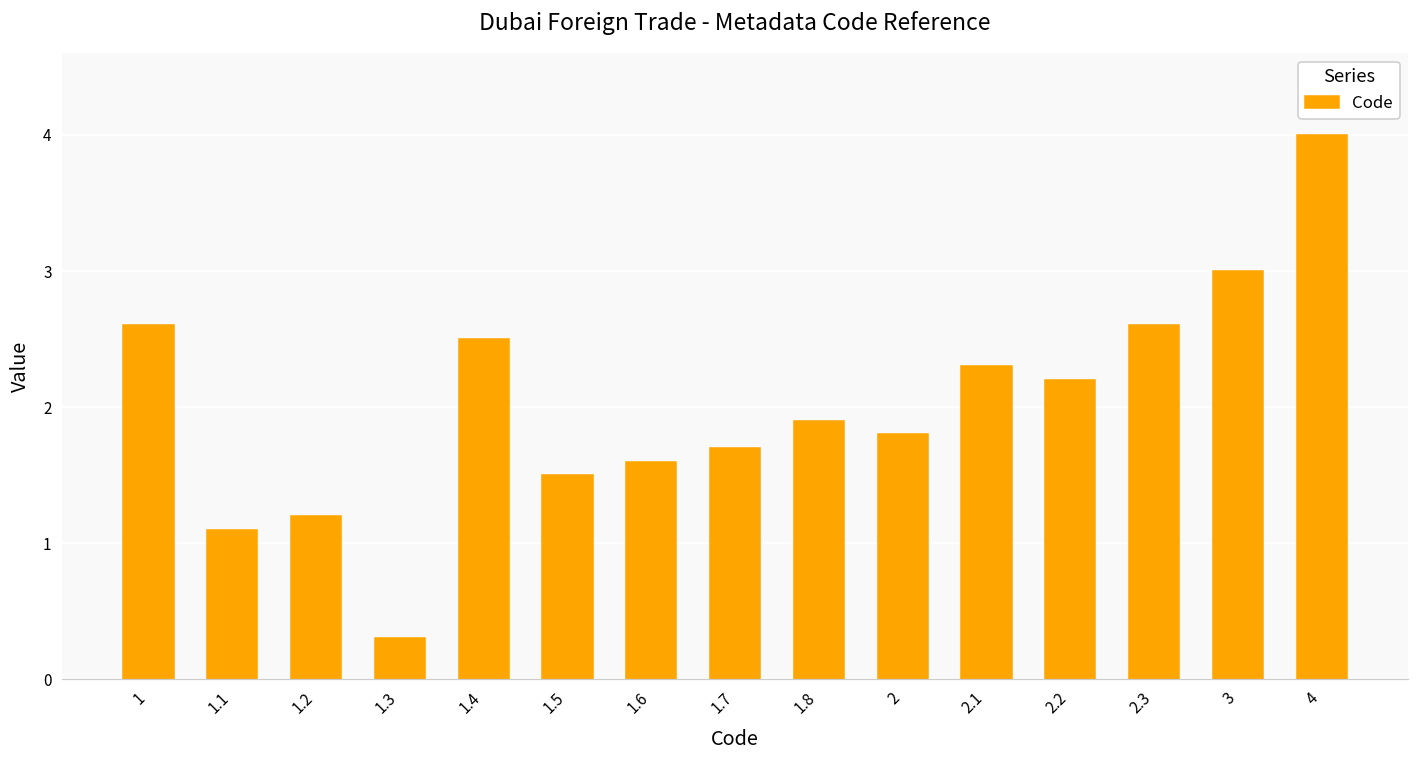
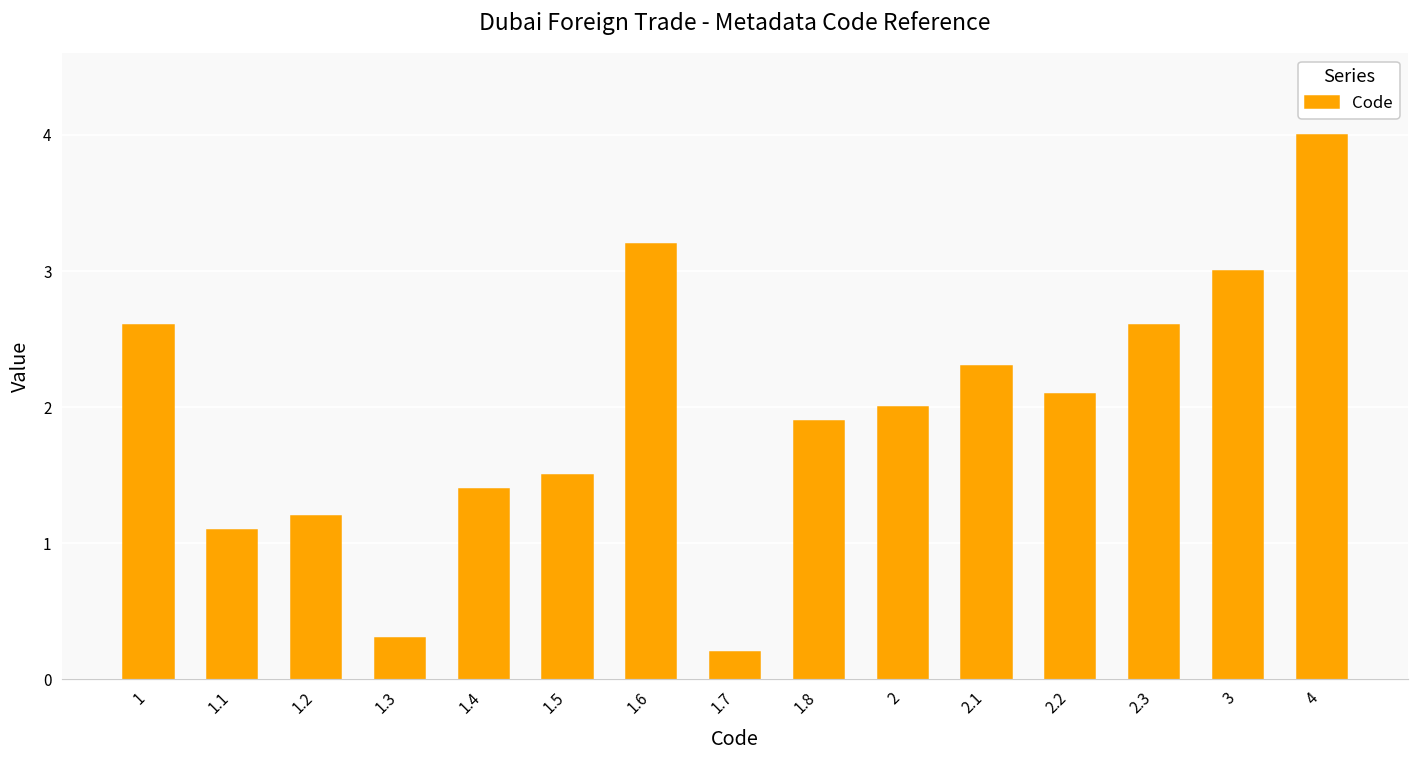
  {
    "1": 2.6,
    "1.1": 1.1,
    "1.2": 1.2,
    "1.3": 0.3,
-   "1.4": 2.5,
+   "1.4": 1.4,
    "1.5": 1.5,
-   "1.6": 1.6,
-   "1.7": 1.7,
+   "1.6": 3.2,
+   "1.7": 0.2,
    "1.8": 1.9,
-   "2": 1.8,
+   "2": 2.0,
    "2.1": 2.3,
-   "2.2": 2.2,
+   "2.2": 2.1,
    "2.3": 2.6,
    "3": 3.0,
    "4": 4.0
  }
